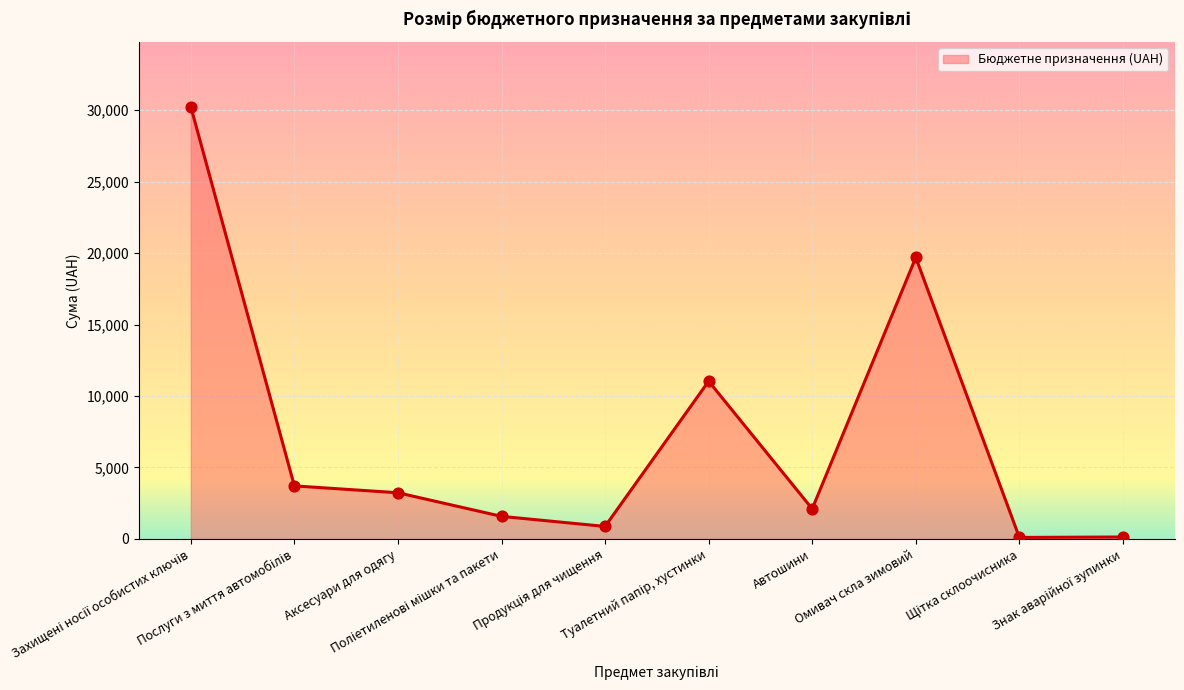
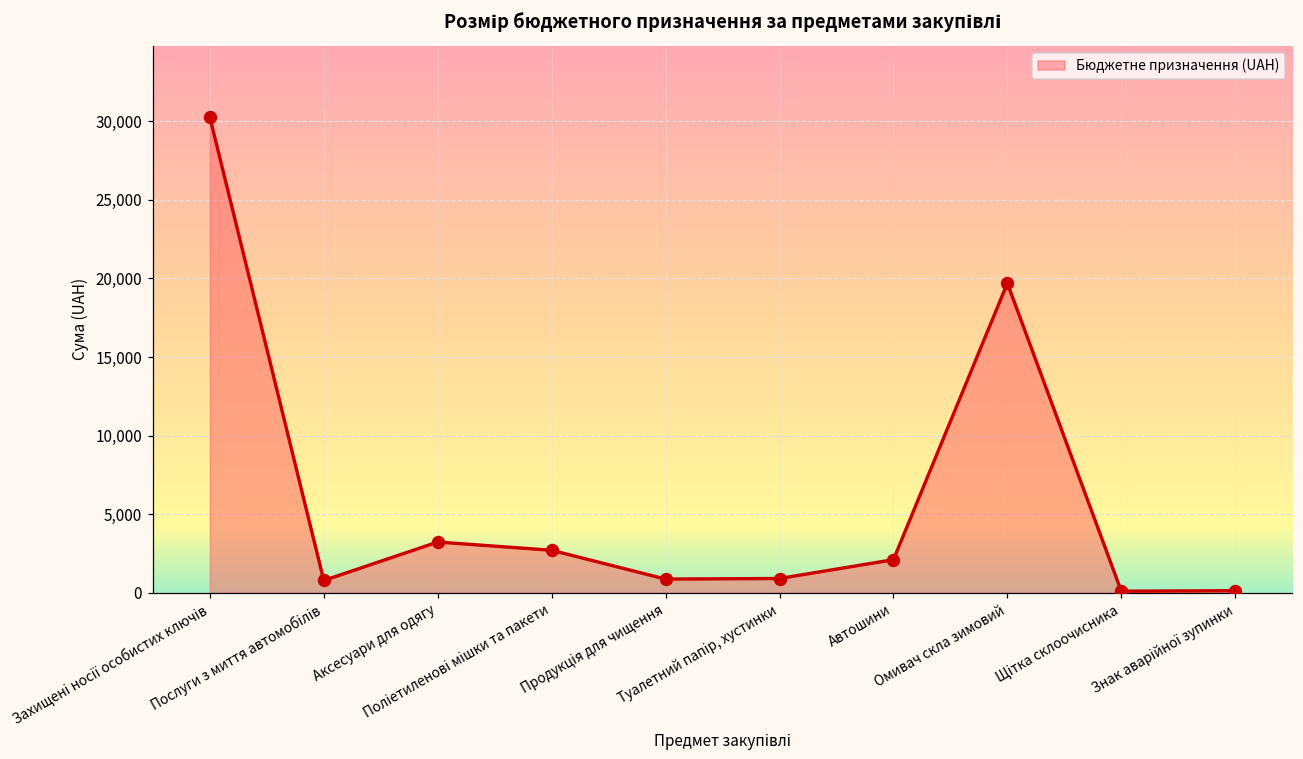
  {
    "Захищені носії особистих ключів": "30,300",
-   "Послуги з миття автомобілів": "3,700",
+   "Послуги з миття автомобілів": "800",
    "Аксесуари для одягу": "3,200",
-   "Поліетиленові мішки та пакети": "1,600",
+   "Поліетиленові мішки та пакети": "2,700",
    "Продукція для чищення": "900",
-   "Туалетний папір, хустинки": "11,000",
+   "Туалетний папір, хустинки": "900",
    "Автошини": "2,100",
    "Омивач скла зимовий": "19,700",
    "Щітка склоочисника": "100",
    "Знак аварійної зупинки": "100"
  }
